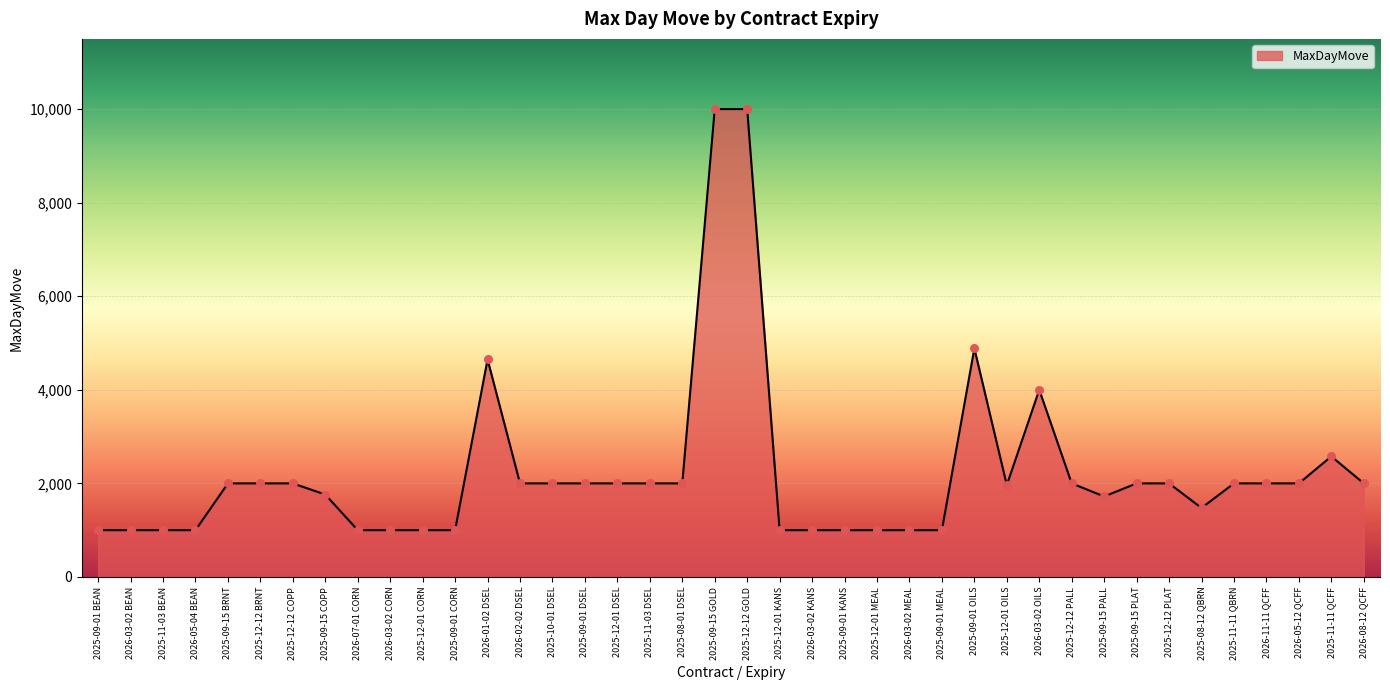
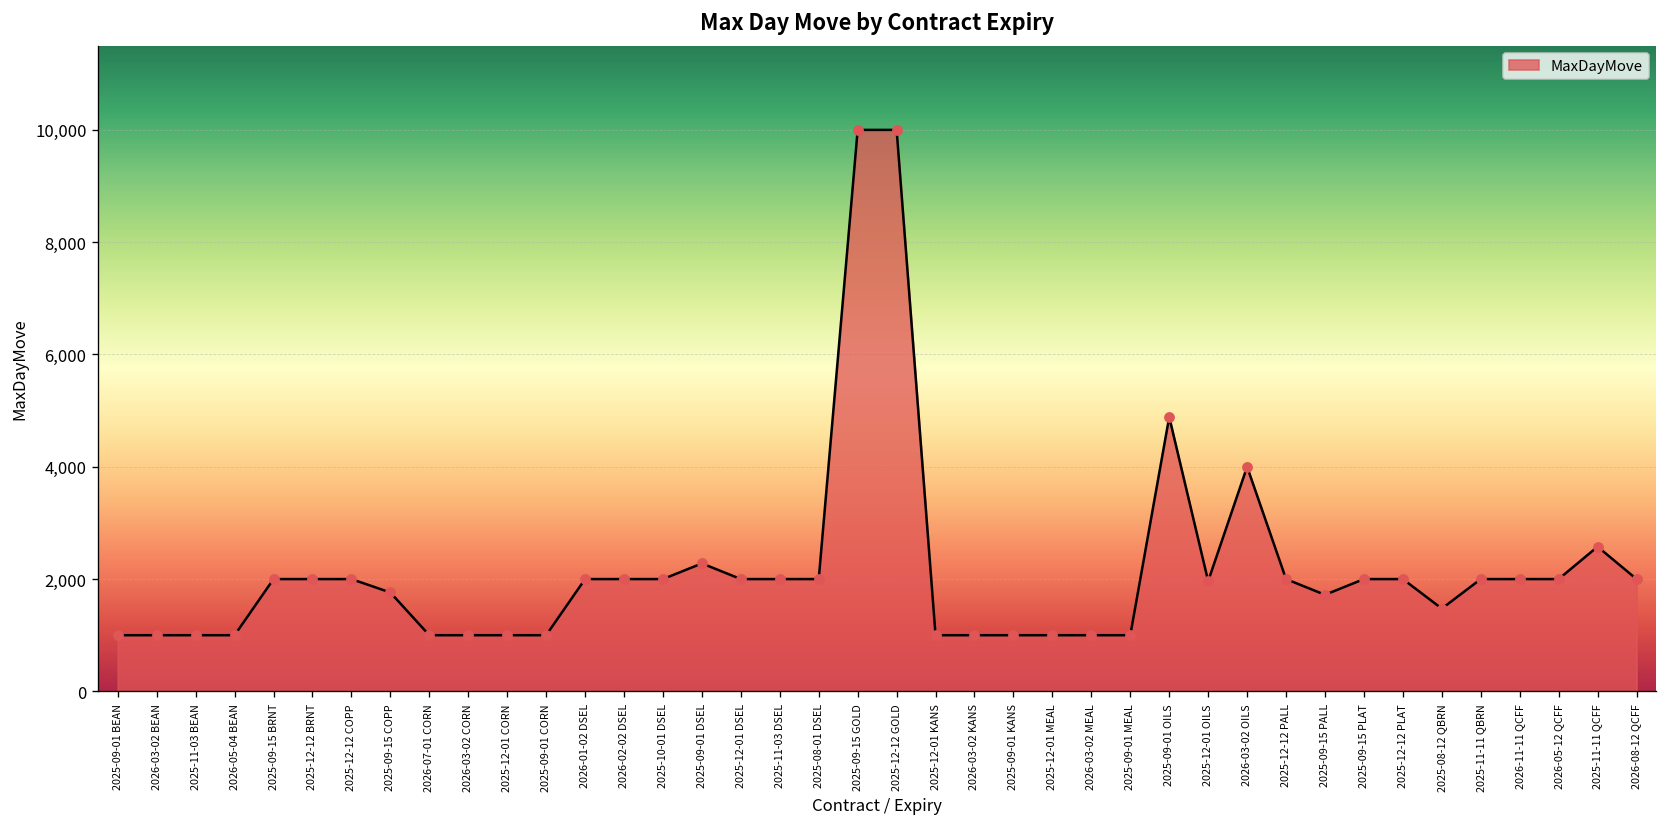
  {
    "2025-09-01 BEAN": "1,000",
    "2026-03-02 BEAN": "1,000",
    "2025-11-03 BEAN": "1,000",
    "2026-05-04 BEAN": "1,000",
    "2025-09-15 BRNT": "2,000",
    "2025-12-12 BRNT": "2,000",
    "2025-12-12 COPP": "2,000",
    "2025-09-15 COPP": "1,800",
    "2026-07-01 CORN": "1,000",
    "2026-03-02 CORN": "1,000",
    "2025-12-01 CORN": "1,000",
    "2025-09-01 CORN": "1,000",
-   "2026-01-02 DSEL": "4,700",
+   "2026-01-02 DSEL": "2,000",
    "2026-02-02 DSEL": "2,000",
    "2025-10-01 DSEL": "2,000",
-   "2025-09-01 DSEL": "2,000",
+   "2025-09-01 DSEL": "2,300",
    "2025-12-01 DSEL": "2,000",
    "2025-11-03 DSEL": "2,000",
    "2025-08-01 DSEL": "2,000",
    "2025-09-15 GOLD": "10,000",
    "2025-12-12 GOLD": "10,000",
    "2025-12-01 KANS": "1,000",
    "2026-03-02 KANS": "1,000",
    "2025-09-01 KANS": "1,000",
    "2025-12-01 MEAL": "1,000",
    "2026-03-02 MEAL": "1,000",
    "2025-09-01 MEAL": "1,000",
    "2025-09-01 OILS": "4,900",
    "2025-12-01 OILS": "2,000",
    "2026-03-02 OILS": "4,000",
    "2025-12-12 PALL": "2,000",
    "2025-09-15 PALL": "1,700",
    "2025-09-15 PLAT": "2,000",
    "2025-12-12 PLAT": "2,000",
    "2025-08-12 QBRN": "1,500",
    "2025-11-11 QBRN": "2,000",
    "2026-11-11 QCFF": "2,000",
    "2026-05-12 QCFF": "2,000",
    "2025-11-11 QCFF": "2,600",
    "2026-08-12 QCFF": "2,000"
  }
